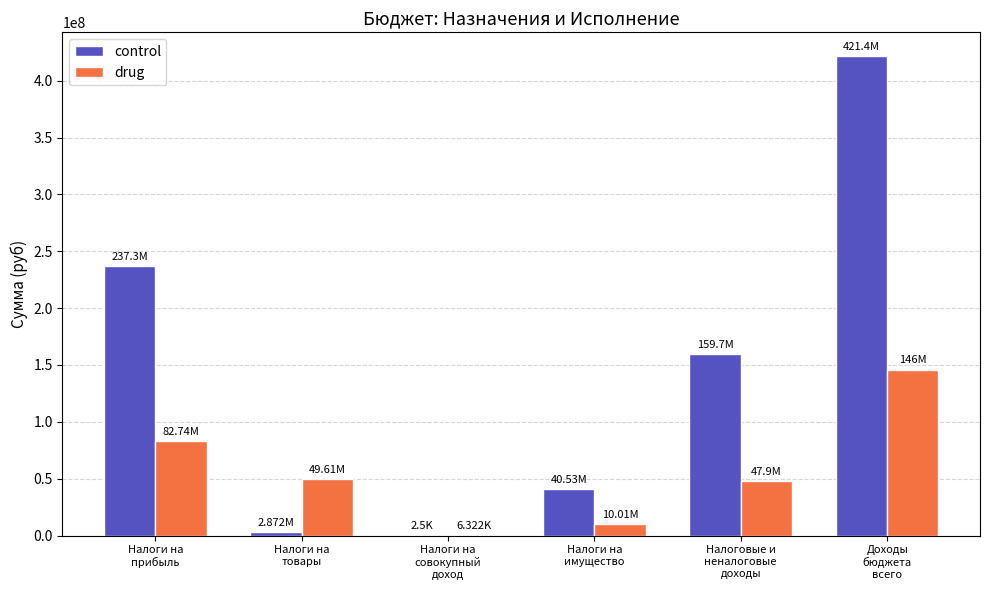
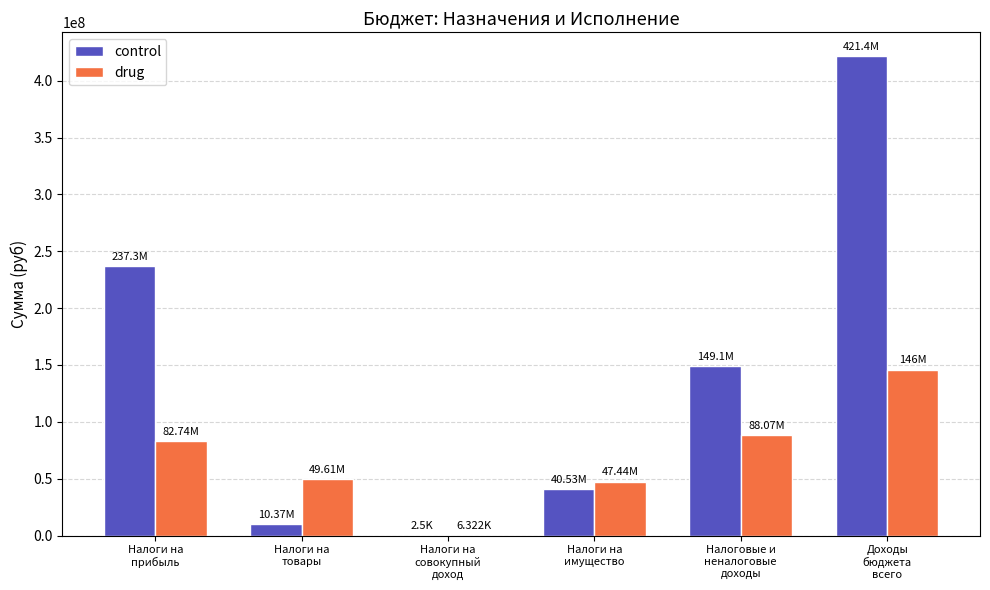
  {
    "control": {
      "Налоги на прибыль": "237.3M",
-     "Налоги на товары": "2.872M",
+     "Налоги на товары": "10.37M",
      "Налоги на совокупный доход": "2.5K",
      "Налоги на имущество": "40.53M",
-     "Налоговые и неналоговые доходы": "159.7M",
+     "Налоговые и неналоговые доходы": "149.1M",
      "Доходы бюджета всего": "421.4M"
    },
    "drug": {
      "Налоги на прибыль": "82.74M",
      "Налоги на товары": "49.61M",
      "Налоги на совокупный доход": "6.322K",
-     "Налоги на имущество": "10.01M",
-     "Налоговые и неналоговые доходы": "47.9M",
+     "Налоги на имущество": "47.44M",
+     "Налоговые и неналоговые доходы": "88.07M",
      "Доходы бюджета всего": "146M"
    }
  }
